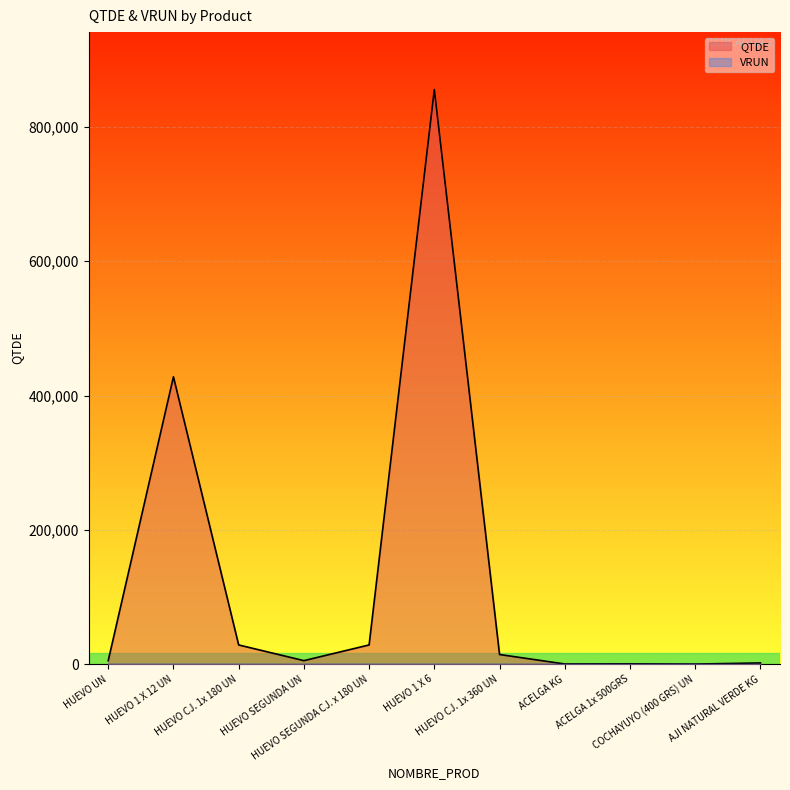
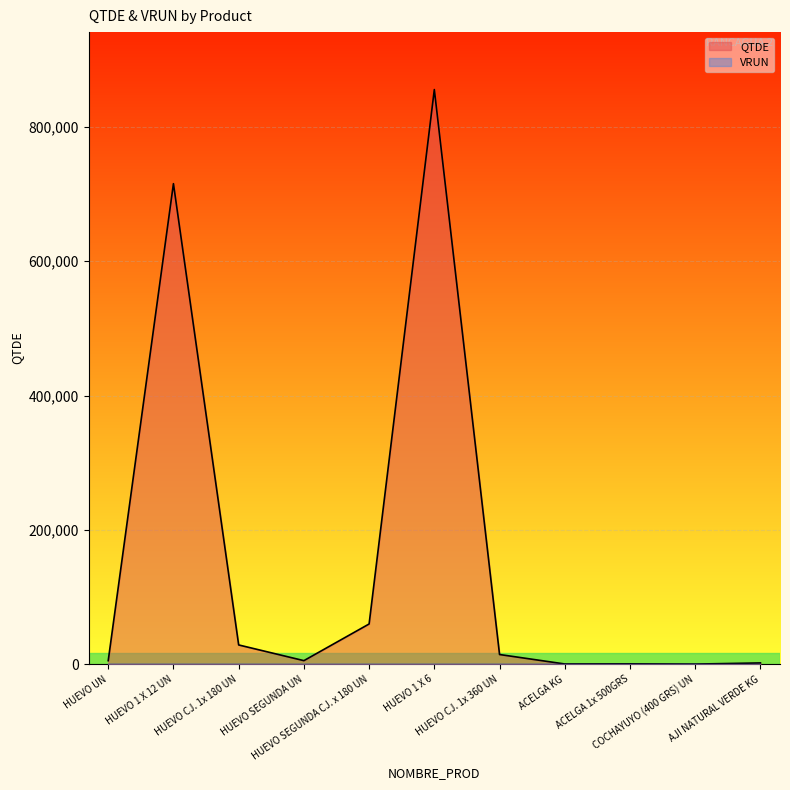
  {
    "QTDE": {
-     "HUEVO 1 X 12 UN": "430,000",
+     "HUEVO 1 X 12 UN": "720,000",
      "HUEVO CJ. 1x 180 UN": "30,000",
-     "HUEVO SEGUNDA CJ. x 180 UN": "30,000",
+     "HUEVO SEGUNDA CJ. x 180 UN": "60,000",
      "HUEVO 1 X 6": "860,000"
    }
  }
